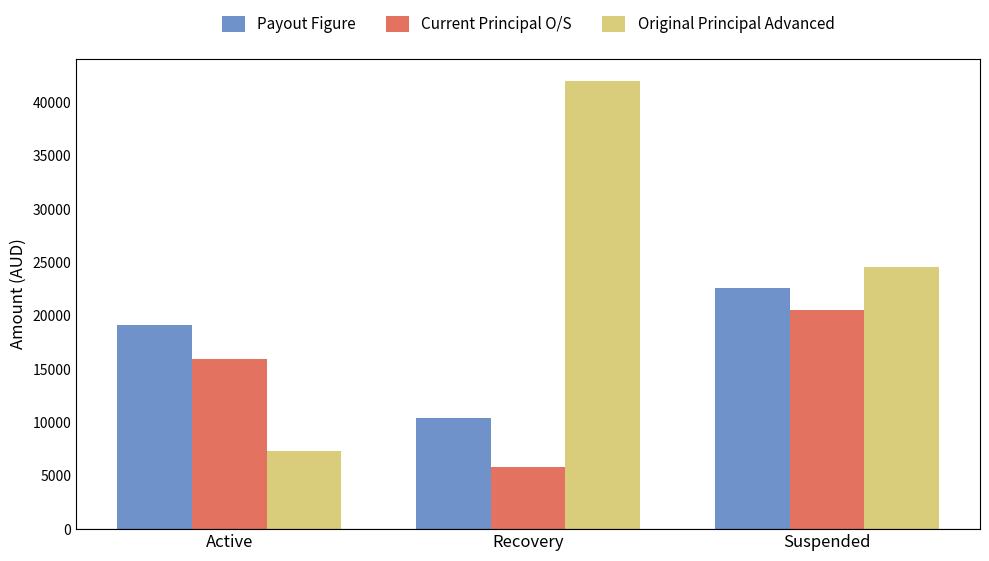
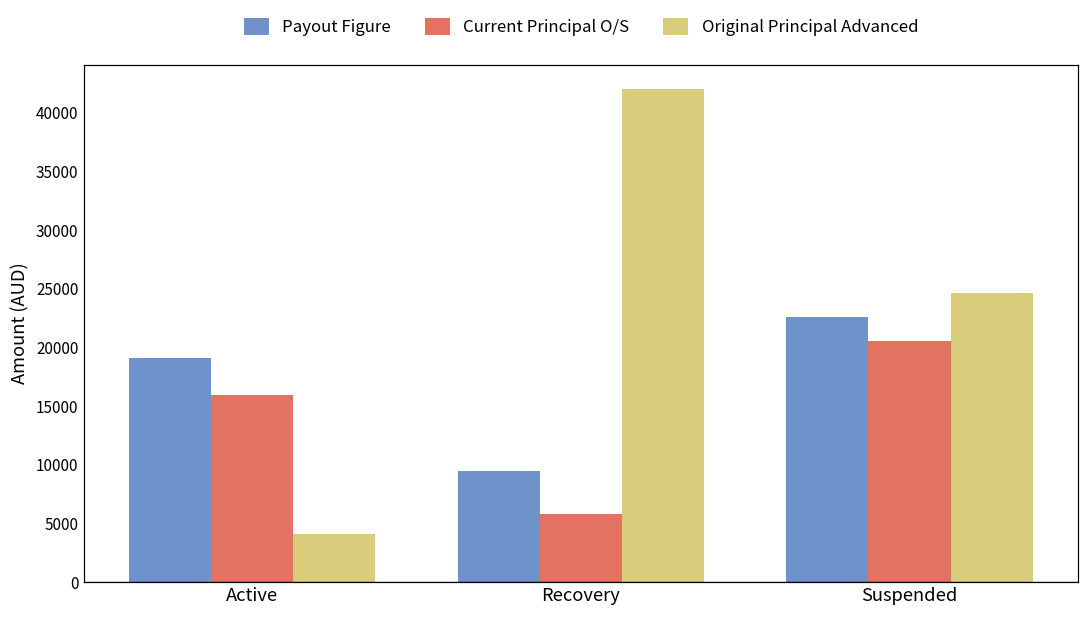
  {
    "Payout Figure": {
      "Active": 19100,
-     "Recovery": 10400,
+     "Recovery": 9500,
      "Suspended": 22600
    },
    "Current Principal O/S": {
      "Active": 16000,
      "Recovery": 5800,
      "Suspended": 20500
    },
    "Original Principal Advanced": {
-     "Active": 7300,
+     "Active": 4100,
      "Recovery": 42000,
      "Suspended": 24600
    }
  }
